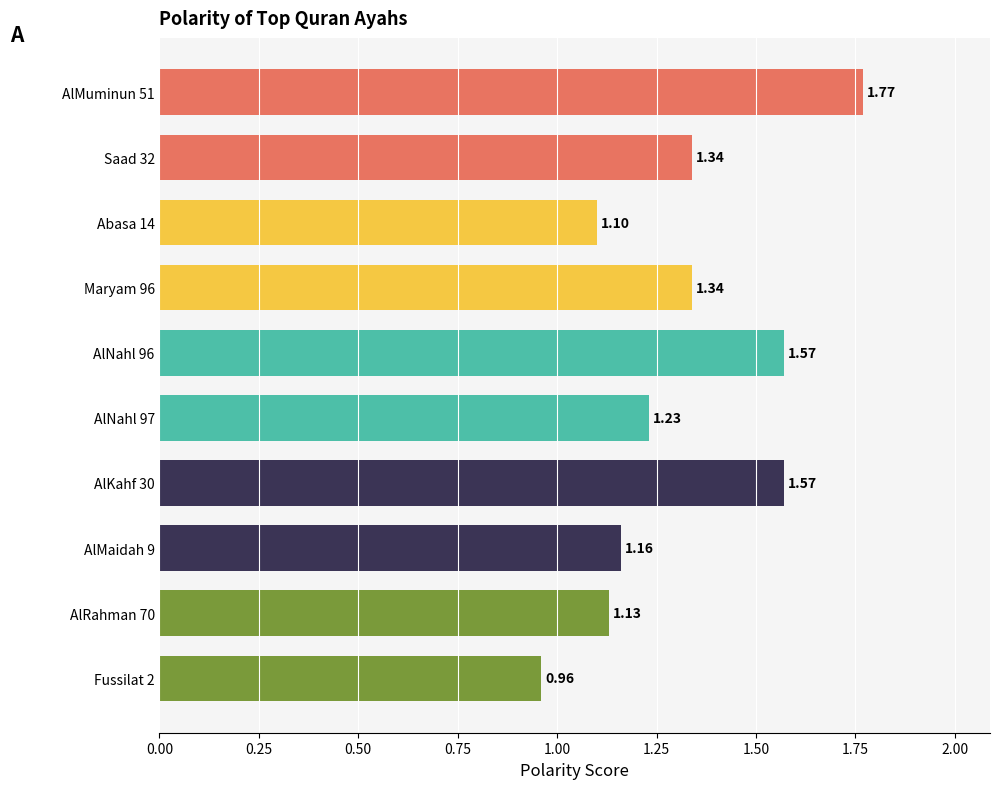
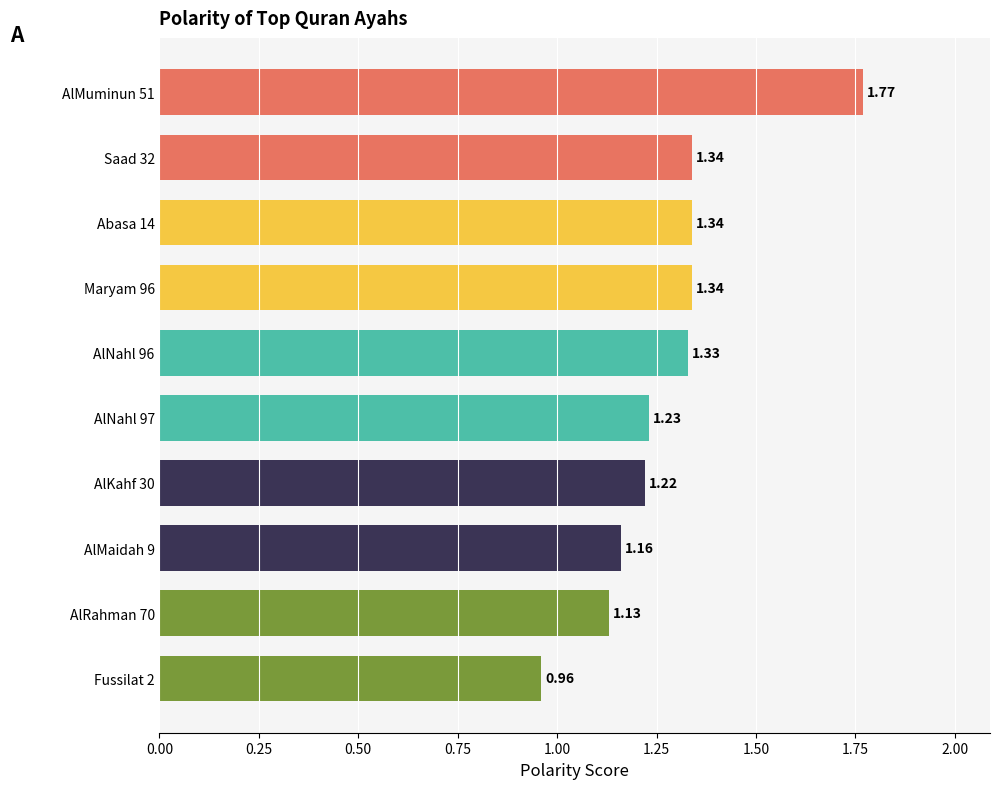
  {
    "AlMuminun 51": 1.77,
    "Saad 32": 1.34,
-   "Abasa 14": 1.10,
+   "Abasa 14": 1.34,
    "Maryam 96": 1.34,
-   "AlNahl 96": 1.57,
+   "AlNahl 96": 1.33,
    "AlNahl 97": 1.23,
-   "AlKahf 30": 1.57,
+   "AlKahf 30": 1.22,
    "AlMaidah 9": 1.16,
    "AlRahman 70": 1.13,
    "Fussilat 2": 0.96
  }
